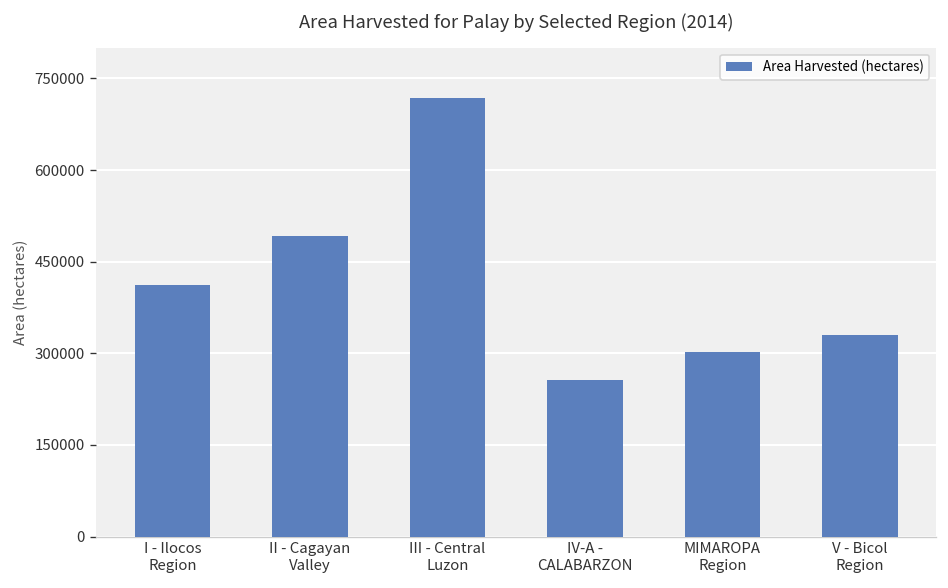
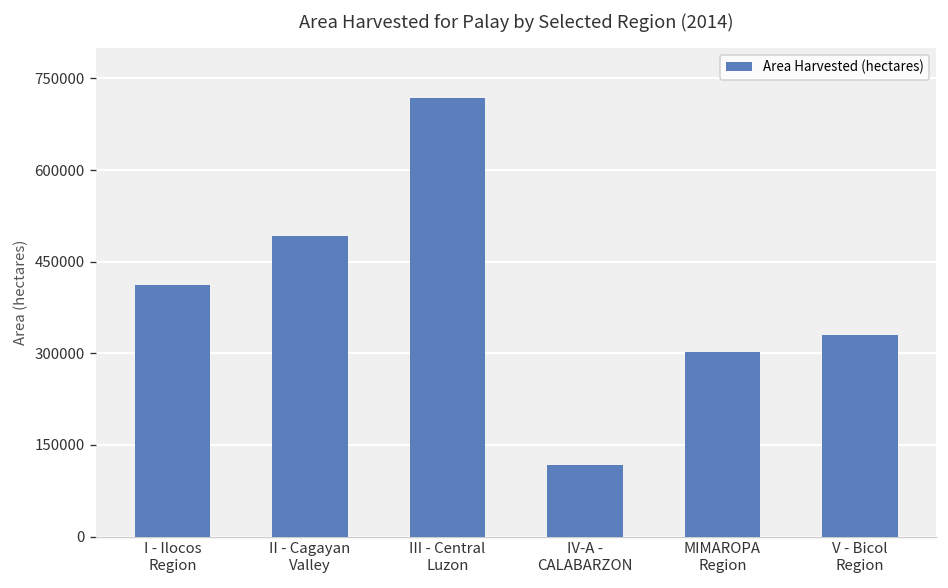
  {
    "I - Ilocos Region": 410000,
    "II - Cagayan Valley": 490000,
    "III - Central Luzon": 720000,
-   "IV-A - CALABARZON": 260000,
+   "IV-A - CALABARZON": 120000,
    "MIMAROPA Region": 300000,
    "V - Bicol Region": 330000
  }
